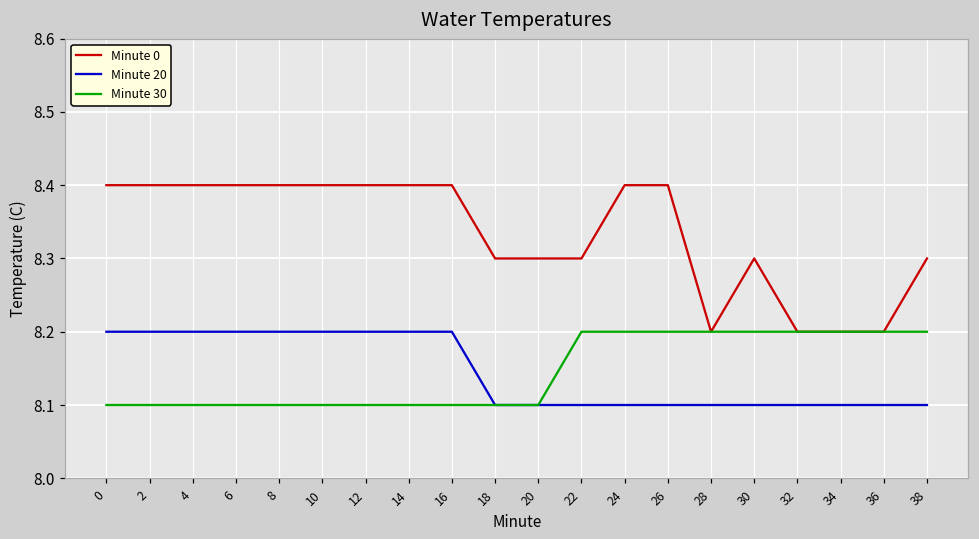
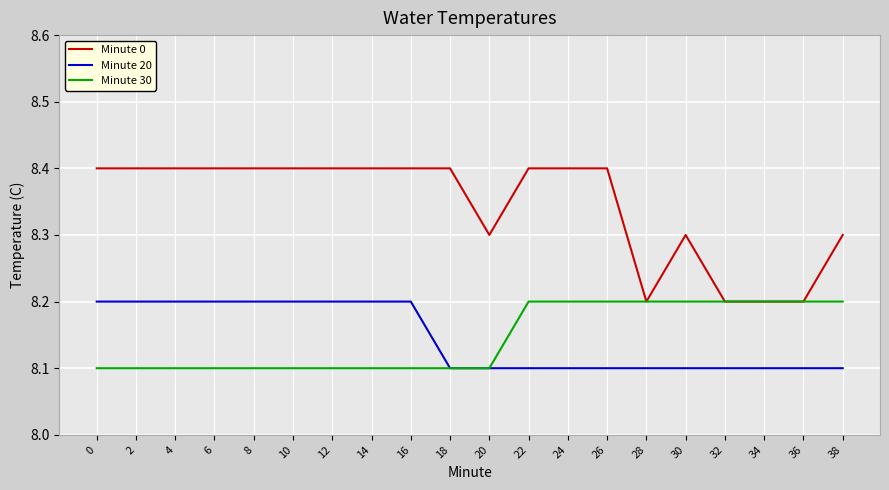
  {
    "Minute 0": {
      "0": 8.4,
      "2": 8.4,
      "4": 8.4,
      "6": 8.4,
      "8": 8.4,
      "10": 8.4,
      "12": 8.4,
      "14": 8.4,
      "16": 8.4,
-     "18": 8.3,
+     "18": 8.4,
      "20": 8.3,
-     "22": 8.3,
+     "22": 8.4,
      "24": 8.4,
      "26": 8.4,
      "30": 8.3,
      "38": 8.3
    },
    "Minute 20": {
      "0": 8.2,
      "2": 8.2,
      "4": 8.2,
      "6": 8.2,
      "8": 8.2,
      "10": 8.2,
      "12": 8.2,
      "14": 8.2,
      "16": 8.2,
      "22": 8.1,
      "24": 8.1,
      "26": 8.1,
      "28": 8.1,
      "30": 8.1,
      "32": 8.1,
      "34": 8.1,
      "36": 8.1,
      "38": 8.1
    },
    "Minute 30": {
      "0": 8.1,
      "2": 8.1,
      "4": 8.1,
      "6": 8.1,
      "8": 8.1,
      "10": 8.1,
      "12": 8.1,
      "14": 8.1,
      "16": 8.1,
      "22": 8.2,
      "24": 8.2,
      "26": 8.2,
      "30": 8.2,
      "38": 8.2
    }
  }
